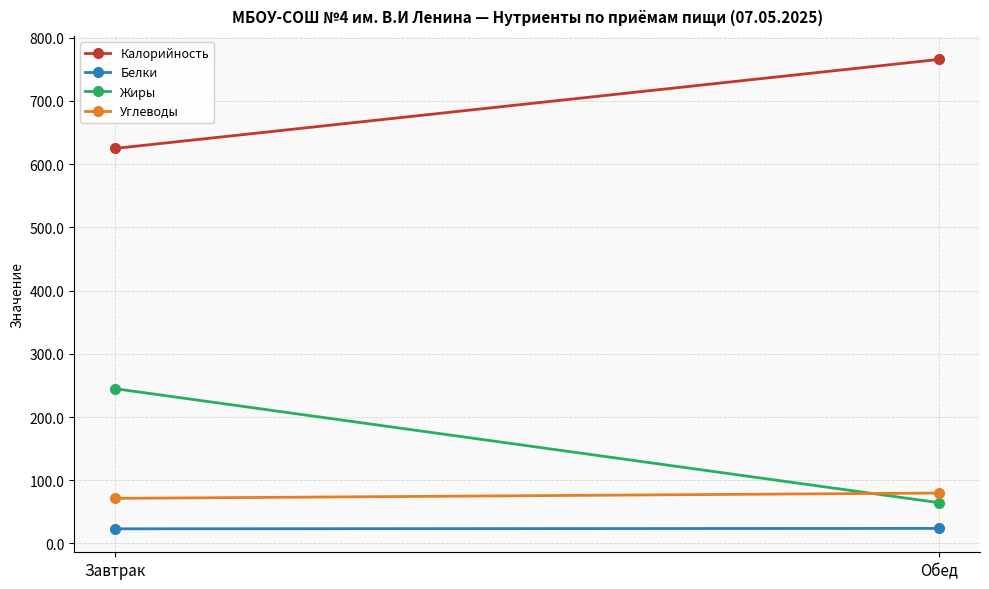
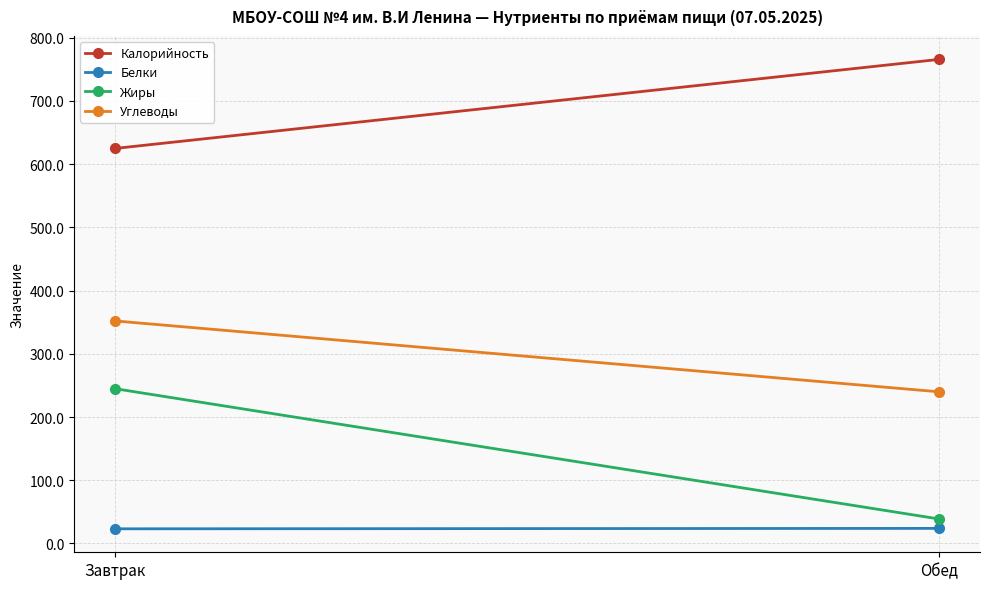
  {
    "Калорийность": {
      "Завтрак": 620,
      "Обед": 770
    },
    "Белки": {
      "Завтрак": 20,
      "Обед": 20
    },
    "Жиры": {
      "Завтрак": 240,
-     "Обед": 60
+     "Обед": 40
    },
    "Углеводы": {
-     "Завтрак": 70,
-     "Обед": 80
+     "Завтрак": 350,
+     "Обед": 240
    }
  }
